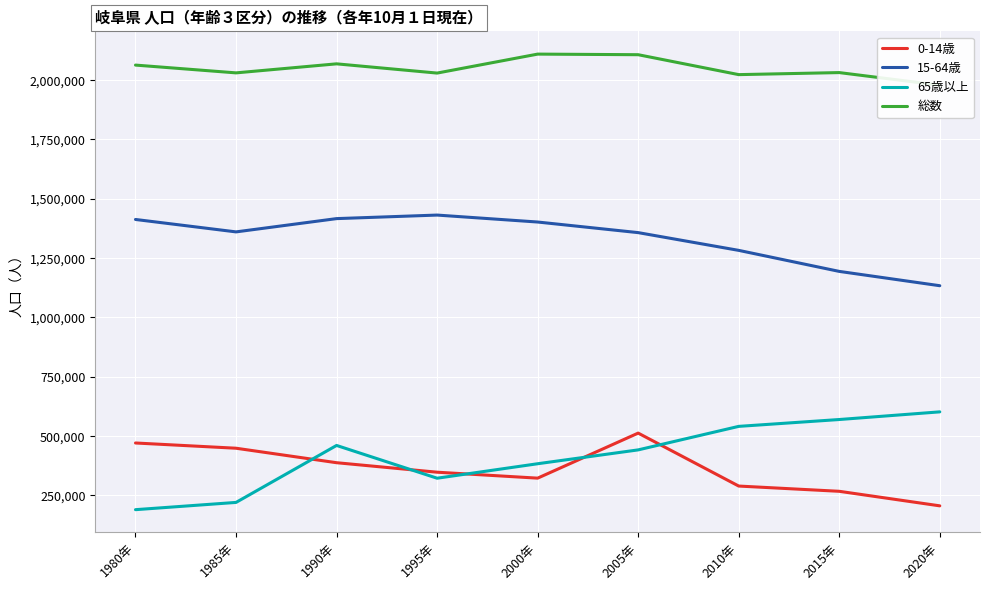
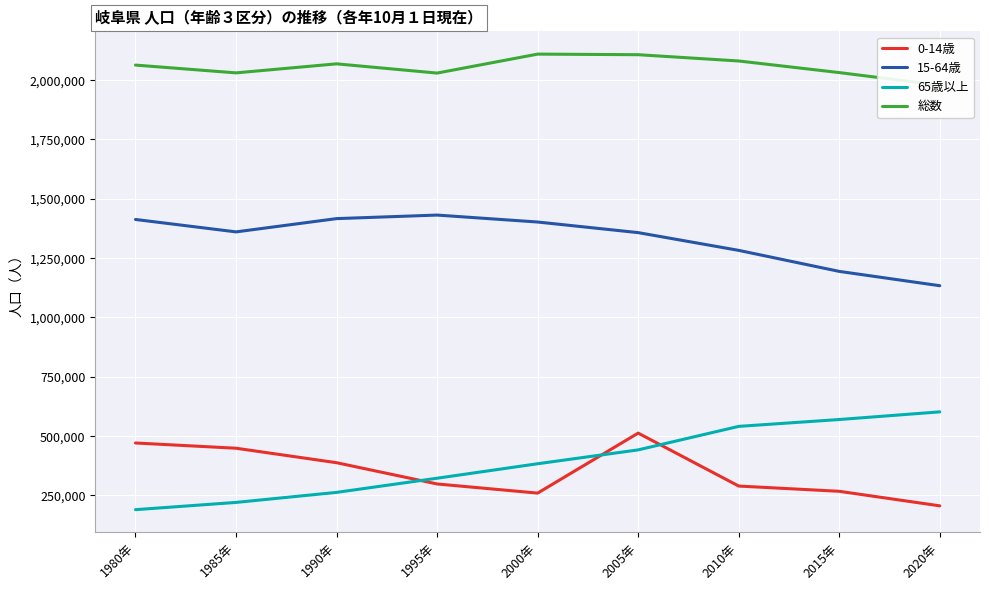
  {
    "0-14歳": {
      "1980年": "470,000",
      "1985年": "450,000",
      "1990年": "390,000",
-     "1995年": "350,000",
-     "2000年": "320,000",
+     "1995年": "300,000",
+     "2000年": "260,000",
      "2005年": "510,000",
      "2010年": "290,000",
      "2015年": "270,000",
      "2020年": "210,000"
    },
    "15-64歳": {
      "1980年": "1,410,000",
      "1985年": "1,360,000",
      "1990年": "1,420,000",
      "1995年": "1,430,000",
      "2000年": "1,400,000",
      "2005年": "1,360,000",
      "2010年": "1,280,000",
      "2015年": "1,190,000",
      "2020年": "1,130,000"
    },
    "65歳以上": {
      "1980年": "190,000",
      "1985年": "220,000",
-     "1990年": "460,000",
+     "1990年": "260,000",
      "1995年": "320,000",
      "2000年": "380,000",
      "2005年": "440,000",
      "2010年": "540,000",
      "2015年": "570,000",
      "2020年": "600,000"
    },
    "総数": {
      "1980年": "2,060,000",
      "1985年": "2,030,000",
      "1990年": "2,070,000",
      "1995年": "2,030,000",
      "2000年": "2,110,000",
      "2005年": "2,110,000",
-     "2010年": "2,020,000",
+     "2010年": "2,080,000",
      "2015年": "2,030,000"
    }
  }
